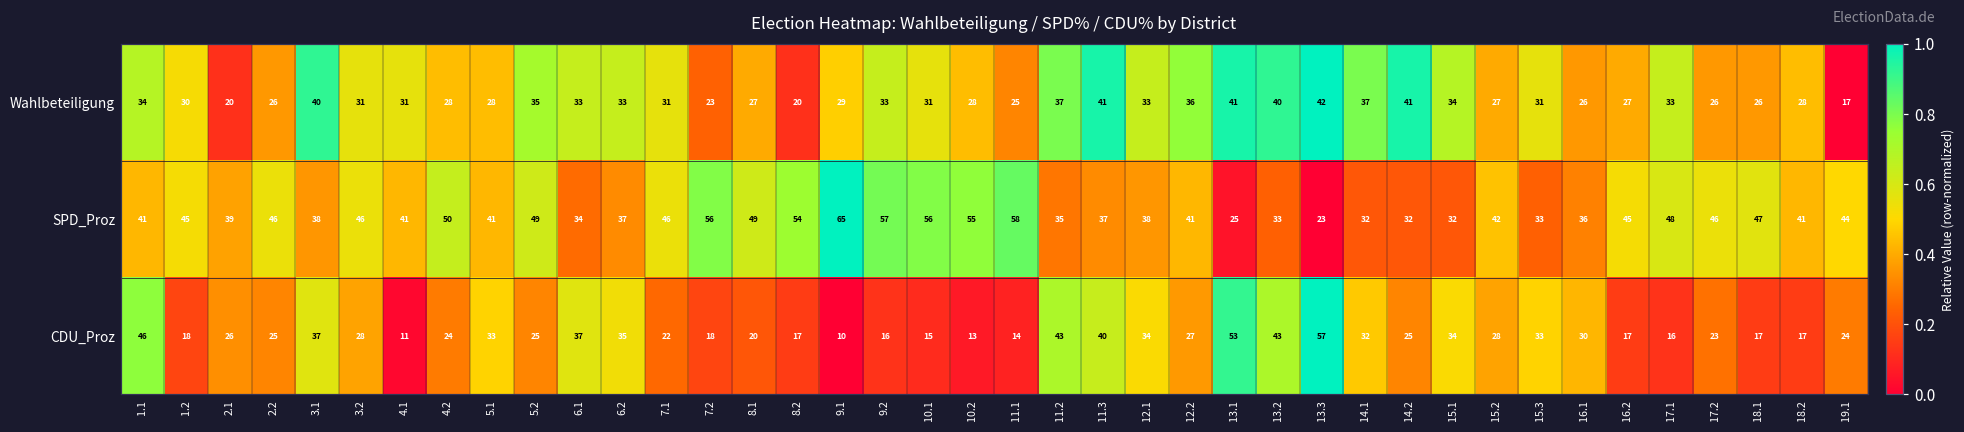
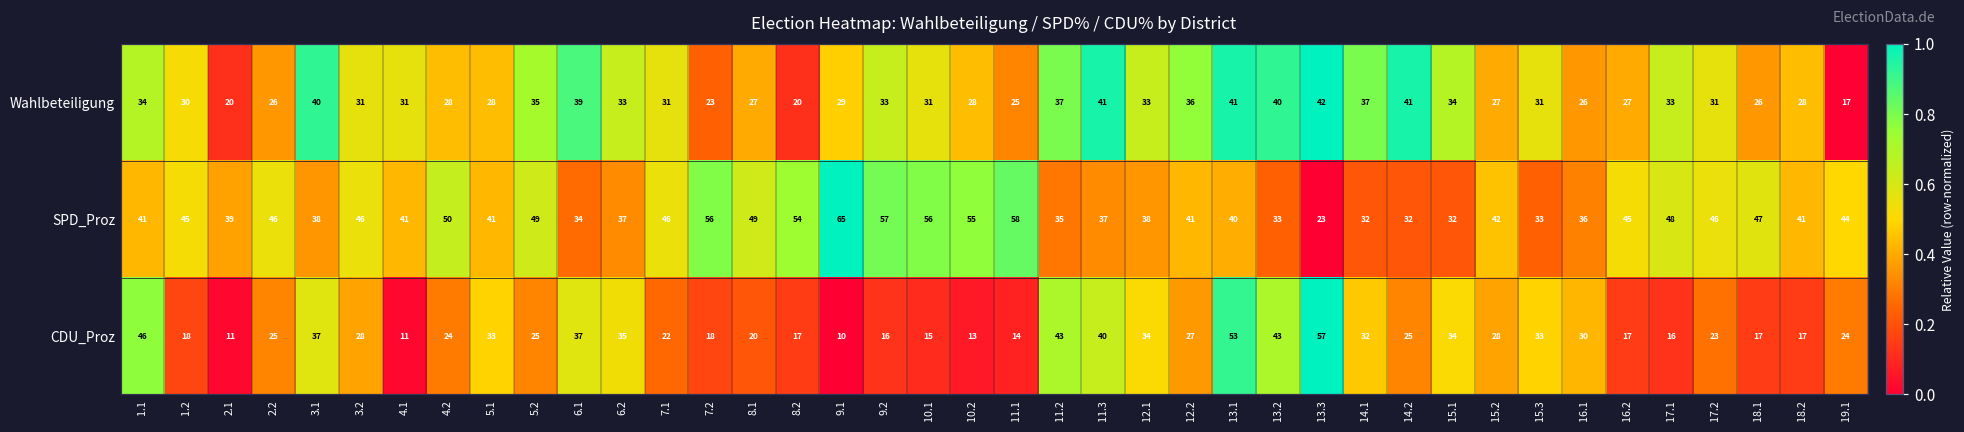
  {
    "Wahlbeteiligung": {
      "1.1": 34,
      "1.2": 30,
      "2.1": 20,
      "2.2": 26,
      "3.1": 40,
      "3.2": 31,
      "4.1": 31,
      "4.2": 28,
      "5.1": 28,
      "5.2": 35,
-     "6.1": 33,
+     "6.1": 39,
      "6.2": 33,
      "7.1": 31,
      "7.2": 23,
      "8.1": 27,
      "8.2": 20,
      "9.1": 29,
      "9.2": 33,
      "10.1": 31,
      "10.2": 28,
      "11.1": 25,
      "11.2": 37,
      "11.3": 41,
      "12.1": 33,
      "12.2": 36,
      "13.1": 41,
      "13.2": 40,
      "13.3": 42,
      "14.1": 37,
      "14.2": 41,
      "15.1": 34,
      "15.2": 27,
      "15.3": 31,
      "16.1": 26,
      "16.2": 27,
      "17.1": 33,
-     "17.2": 26,
+     "17.2": 31,
      "18.1": 26,
      "18.2": 28,
      "19.1": 17
    },
    "SPD_Proz": {
      "1.1": 41,
      "1.2": 45,
      "2.1": 39,
      "2.2": 46,
      "3.1": 38,
      "3.2": 46,
      "4.1": 41,
      "4.2": 50,
      "5.1": 41,
      "5.2": 49,
      "6.1": 34,
      "6.2": 37,
      "7.1": 46,
      "7.2": 56,
      "8.1": 49,
      "8.2": 54,
      "9.1": 65,
      "9.2": 57,
      "10.1": 56,
      "10.2": 55,
      "11.1": 58,
      "11.2": 35,
      "11.3": 37,
      "12.1": 38,
      "12.2": 41,
-     "13.1": 25,
+     "13.1": 40,
      "13.2": 33,
      "13.3": 23,
      "14.1": 32,
      "14.2": 32,
      "15.1": 32,
      "15.2": 42,
      "15.3": 33,
      "16.1": 36,
      "16.2": 45,
      "17.1": 48,
      "17.2": 46,
      "18.1": 47,
      "18.2": 41,
      "19.1": 44
    },
    "CDU_Proz": {
      "1.1": 46,
      "1.2": 18,
-     "2.1": 26,
+     "2.1": 11,
      "2.2": 25,
      "3.1": 37,
      "3.2": 28,
      "4.1": 11,
      "4.2": 24,
      "5.1": 33,
      "5.2": 25,
      "6.1": 37,
      "6.2": 35,
      "7.1": 22,
      "7.2": 18,
      "8.1": 20,
      "8.2": 17,
      "9.1": 10,
      "9.2": 16,
      "10.1": 15,
      "10.2": 13,
      "11.1": 14,
      "11.2": 43,
      "11.3": 40,
      "12.1": 34,
      "12.2": 27,
      "13.1": 53,
      "13.2": 43,
      "13.3": 57,
      "14.1": 32,
      "14.2": 25,
      "15.1": 34,
      "15.2": 28,
      "15.3": 33,
      "16.1": 30,
      "16.2": 17,
      "17.1": 16,
      "17.2": 23,
      "18.1": 17,
      "18.2": 17,
      "19.1": 24
    }
  }
